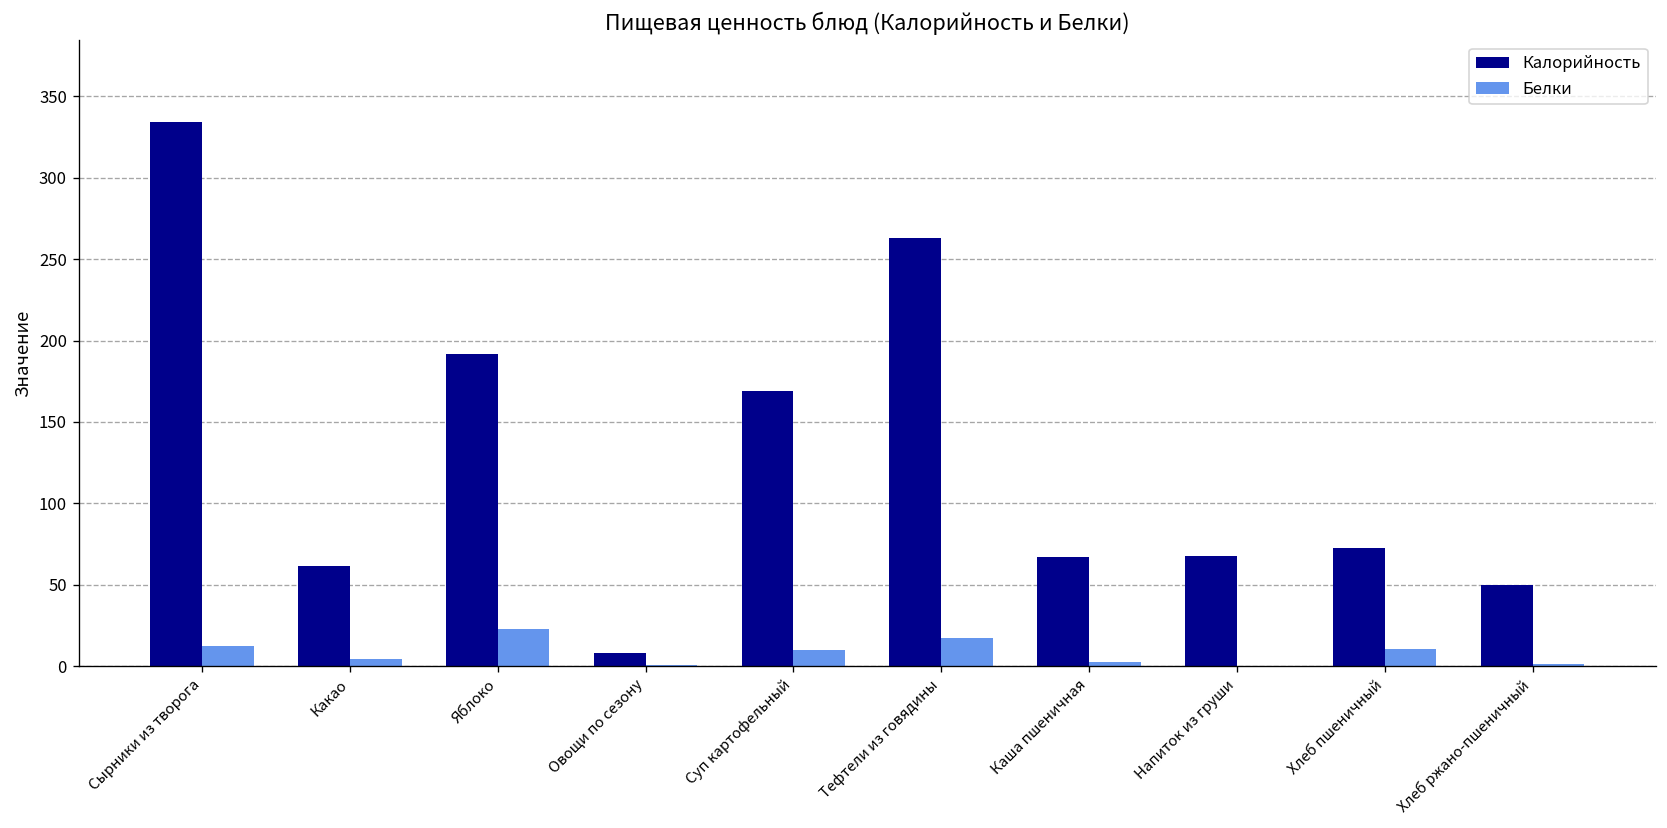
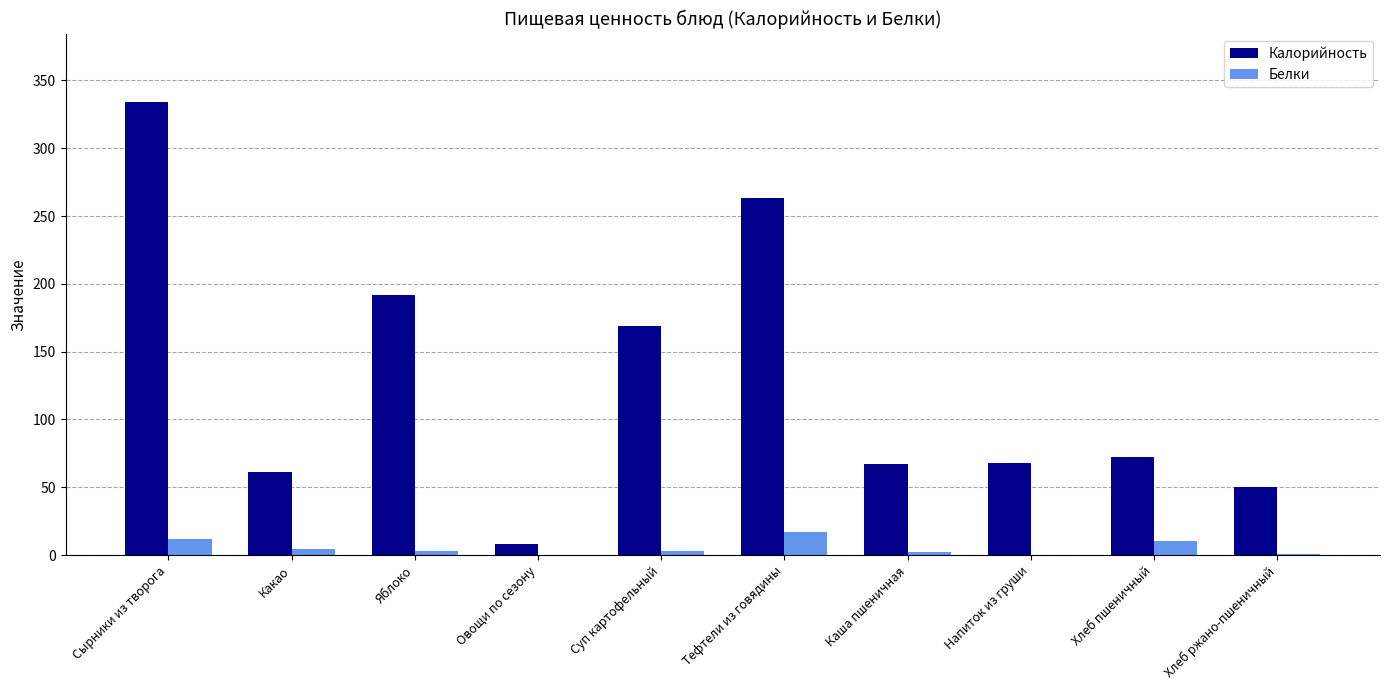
  {
    "Калорийность": {
      "Сырники из творога": 334,
      "Какао": 61,
      "Яблоко": 192,
      "Овощи по сезону": 8,
      "Суп картофельный": 169,
      "Тефтели из говядины": 263,
      "Каша пшеничная": 67,
      "Напиток из груши": 68,
      "Хлеб пшеничный": 73,
      "Хлеб ржано-пшеничный": 50
    },
    "Белки": {
      "Сырники из творога": 12,
      "Какао": 5,
-     "Яблоко": 23,
-     "Суп картофельный": 10,
+     "Яблоко": 3,
+     "Суп картофельный": 3,
      "Тефтели из говядины": 17,
      "Каша пшеничная": 2,
      "Напиток из груши": 0,
      "Хлеб пшеничный": 11
    }
  }
